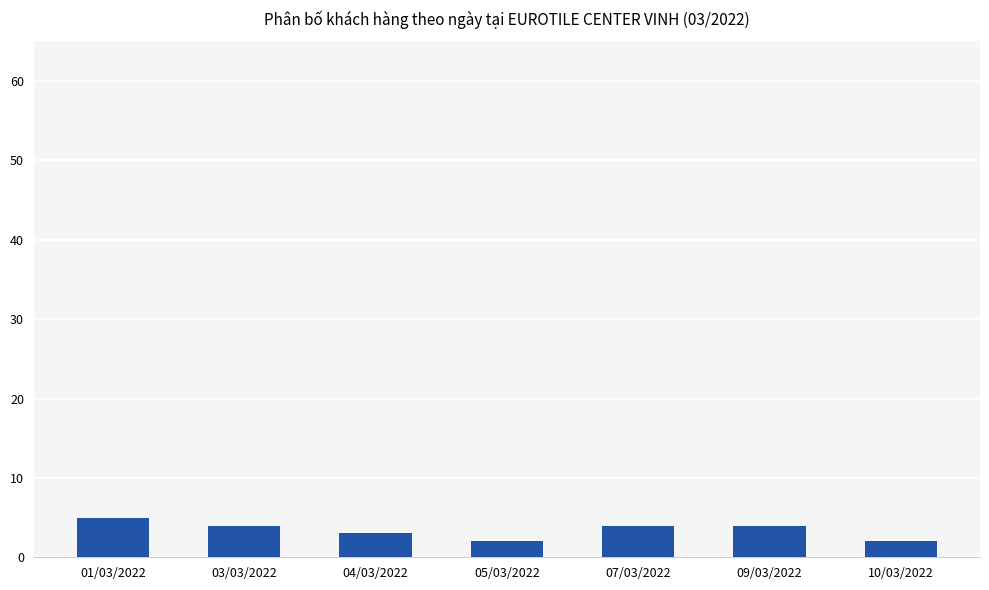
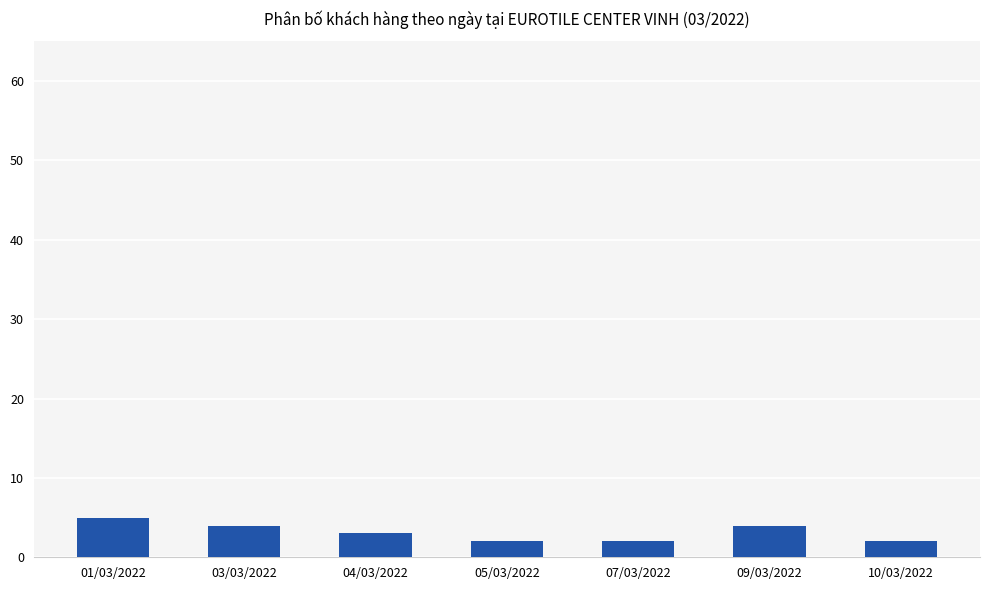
  {
    "01/03/2022": 5,
    "03/03/2022": 4,
    "04/03/2022": 3,
    "05/03/2022": 2,
-   "07/03/2022": 4,
+   "07/03/2022": 2,
    "09/03/2022": 4,
    "10/03/2022": 2
  }
